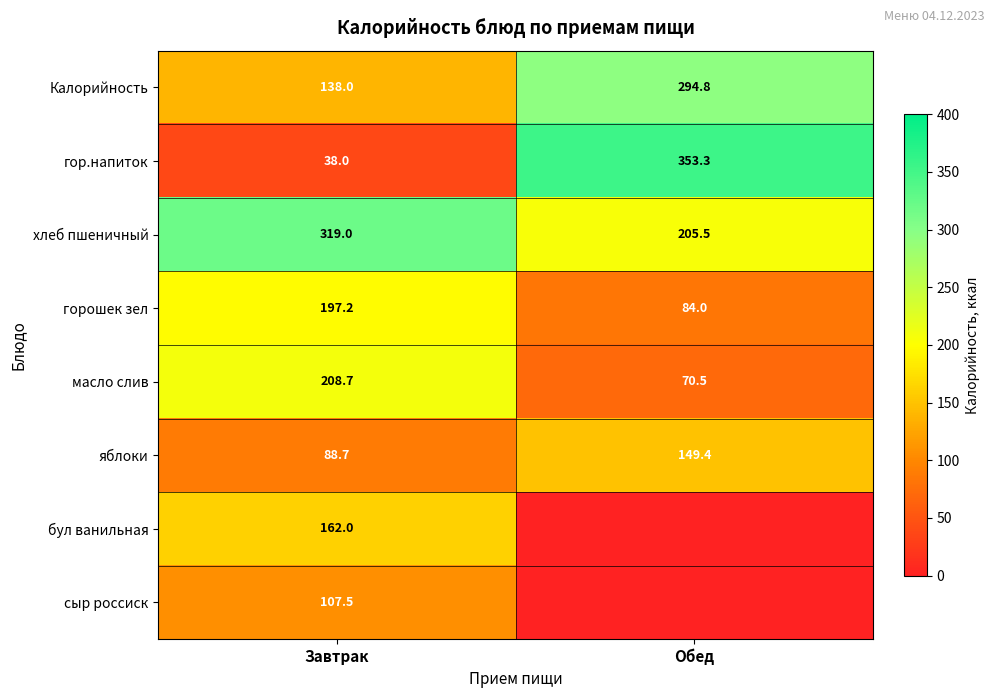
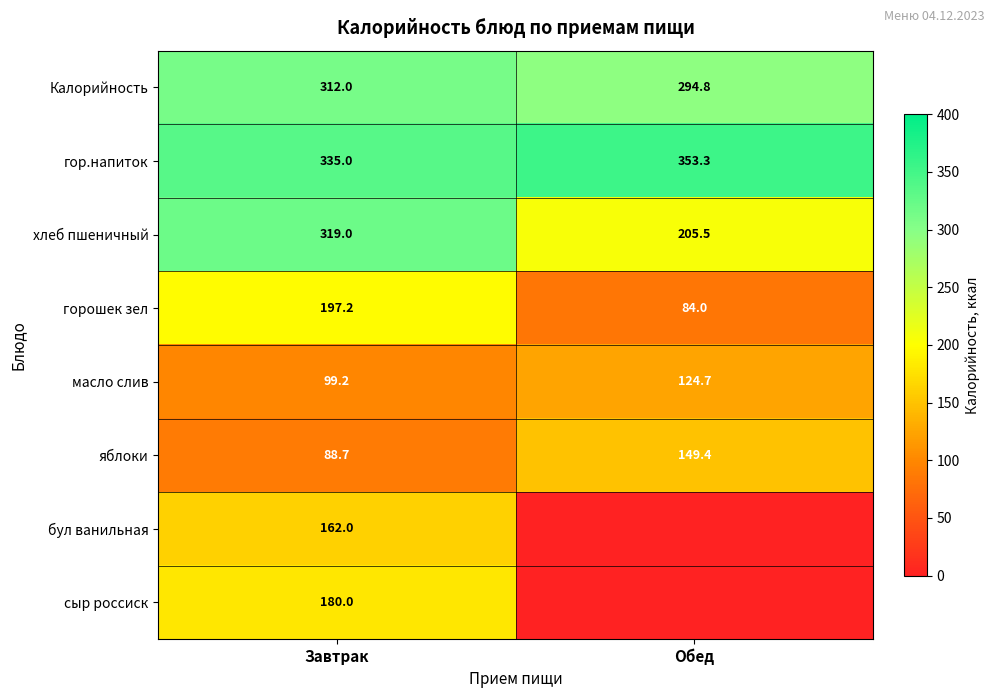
  {
    "Калорийность": {
-     "Завтрак": 138.0,
+     "Завтрак": 312.0,
      "Обед": 294.8
    },
    "гор.напиток": {
-     "Завтрак": 38.0,
+     "Завтрак": 335.0,
      "Обед": 353.3
    },
    "хлеб пшеничный": {
      "Завтрак": 319.0,
      "Обед": 205.5
    },
    "горошек зел": {
      "Завтрак": 197.2,
      "Обед": 84.0
    },
    "масло слив": {
-     "Завтрак": 208.7,
-     "Обед": 70.5
+     "Завтрак": 99.2,
+     "Обед": 124.7
    },
    "яблоки": {
      "Завтрак": 88.7,
      "Обед": 149.4
    },
    "бул ванильная": {
      "Завтрак": 162.0
    },
    "сыр россиск": {
-     "Завтрак": 107.5
+     "Завтрак": 180.0
    }
  }
